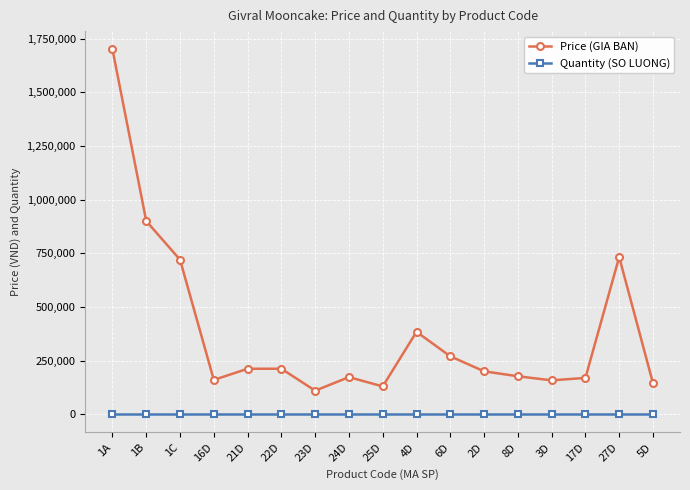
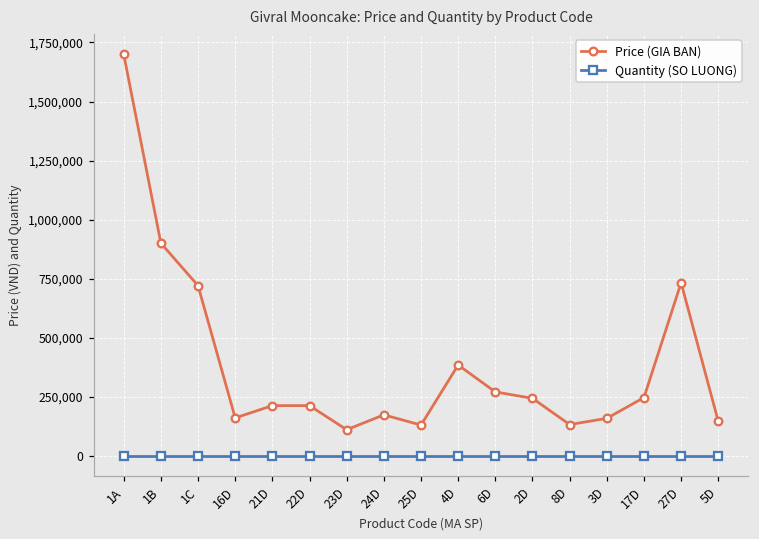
  {
    "Price (GIA BAN)": {
      "1A": "1,700,000",
      "1B": "900,000",
      "1C": "720,000",
      "16D": "160,000",
      "21D": "210,000",
      "22D": "210,000",
      "23D": "110,000",
      "24D": "170,000",
      "25D": "130,000",
      "4D": "380,000",
      "6D": "270,000",
-     "2D": "200,000",
-     "8D": "180,000",
+     "2D": "240,000",
+     "8D": "130,000",
      "3D": "160,000",
-     "17D": "170,000",
+     "17D": "250,000",
      "27D": "730,000",
      "5D": "150,000"
    },
    "Quantity (SO LUONG)": {
      "1A": "0",
      "1B": "0",
      "1C": "0",
      "16D": "0",
      "21D": "0",
      "22D": "0",
      "23D": "0",
      "24D": "0",
      "25D": "0",
      "4D": "0",
      "6D": "0",
      "2D": "0",
      "8D": "0",
      "3D": "0",
      "17D": "0",
      "27D": "0",
      "5D": "0"
    }
  }
